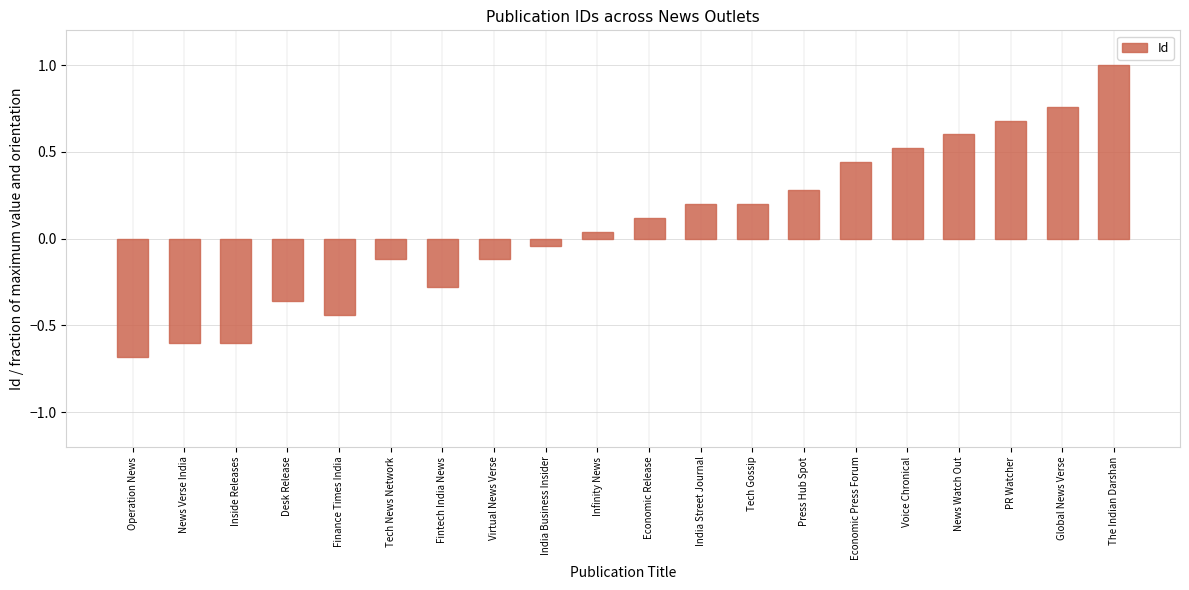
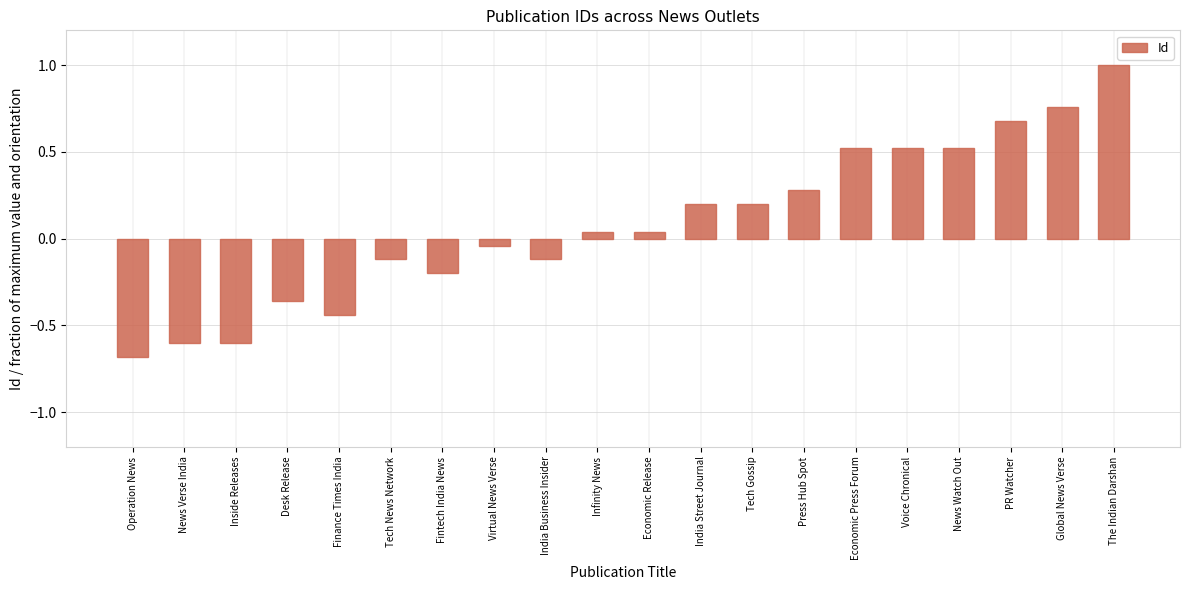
  {
    "Operation News": -0.68,
    "News Verse India": -0.60,
    "Inside Releases": -0.60,
    "Desk Release": -0.36,
    "Finance Times India": -0.44,
    "Tech News Network": -0.12,
-   "Fintech India News": -0.28,
-   "Virtual News Verse": -0.12,
-   "India Business Insider": -0.04,
+   "Fintech India News": -0.20,
+   "Virtual News Verse": -0.04,
+   "India Business Insider": -0.12,
    "Infinity News": 0.04,
-   "Economic Release": 0.12,
+   "Economic Release": 0.04,
    "India Street Journal": 0.20,
    "Tech Gossip": 0.20,
    "Press Hub Spot": 0.28,
-   "Economic Press Forum": 0.44,
+   "Economic Press Forum": 0.52,
    "Voice Chronical": 0.52,
-   "News Watch Out": 0.60,
+   "News Watch Out": 0.52,
    "PR Watcher": 0.68,
    "Global News Verse": 0.76,
    "The Indian Darshan": 1.00
  }
